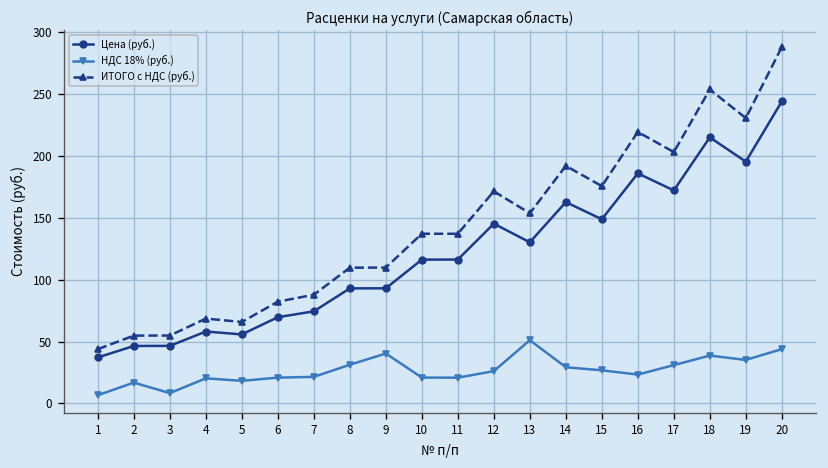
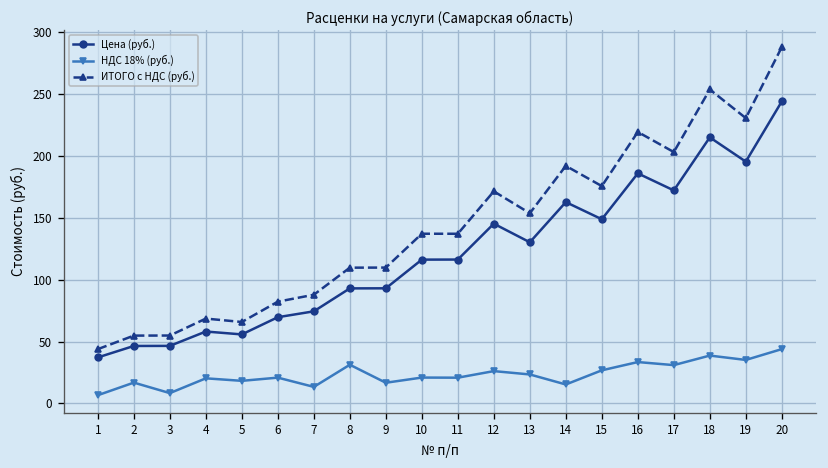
  {
    "НДС 18% (руб.)": {
      "1": 7,
      "2": 17,
      "3": 8,
      "4": 20,
      "5": 18,
      "6": 21,
-     "7": 22,
+     "7": 13,
      "8": 31,
-     "9": 40,
+     "9": 17,
      "10": 21,
      "11": 21,
      "12": 26,
-     "13": 51,
-     "14": 29,
+     "13": 23,
+     "14": 15,
      "15": 27,
-     "16": 23,
+     "16": 33,
      "17": 31,
      "18": 39,
      "19": 35,
      "20": 44
    }
  }
